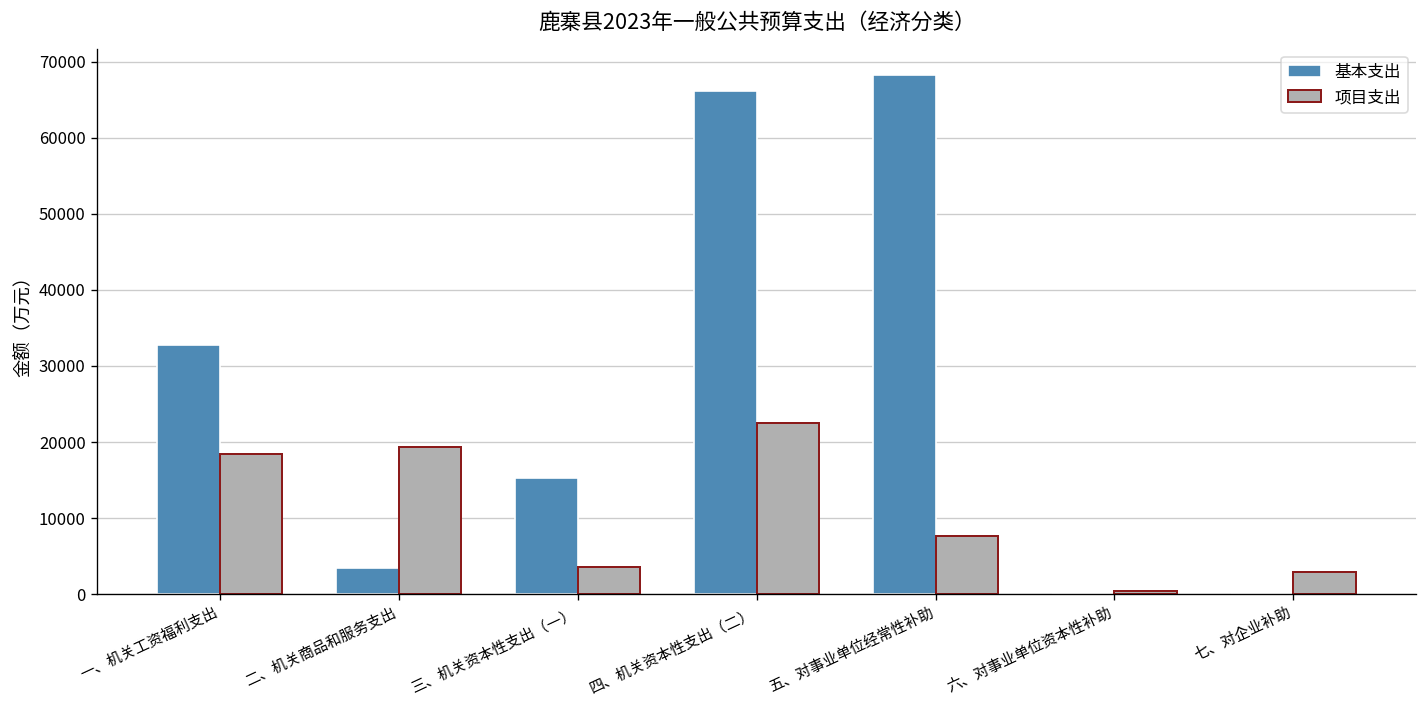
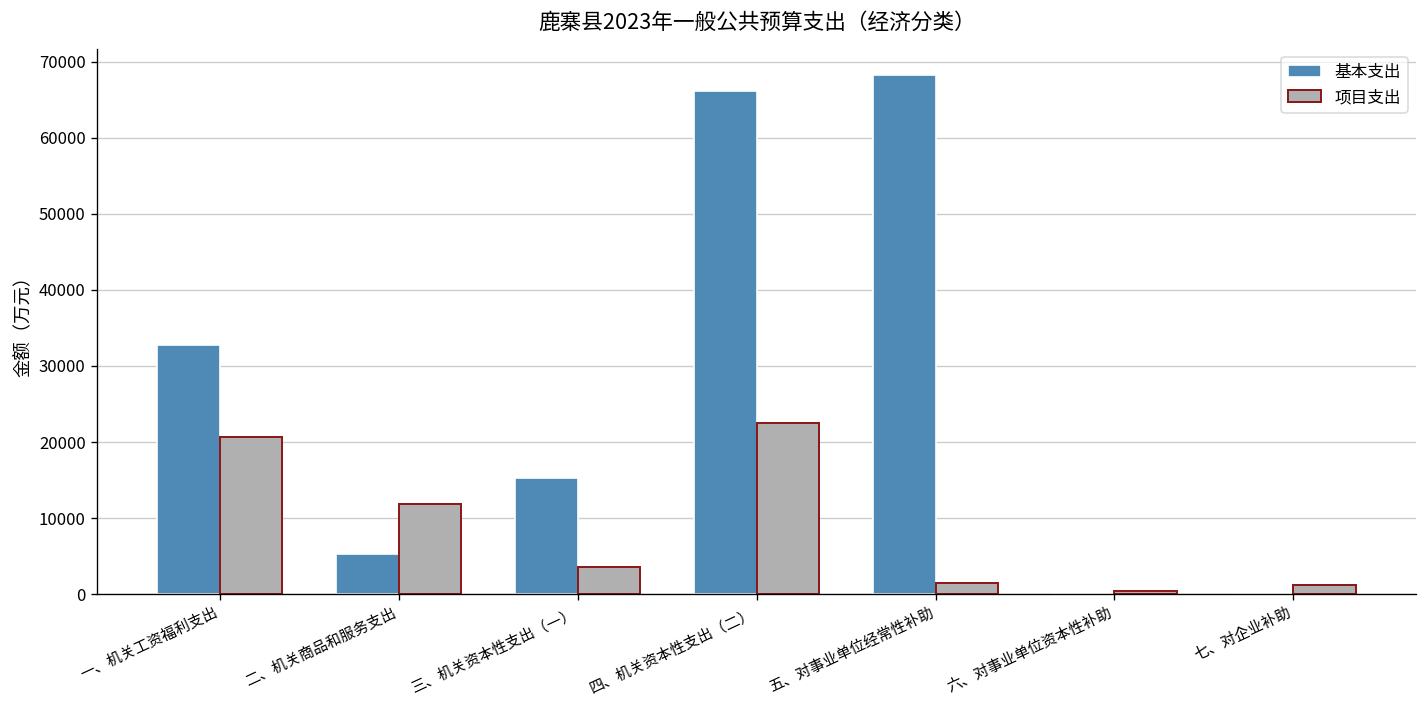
  {
    "基本支出": {
      "一、机关工资福利支出": 33000,
-     "二、机关商品和服务支出": 3000,
+     "二、机关商品和服务支出": 5000,
      "三、机关资本性支出（一）": 15000,
      "四、机关资本性支出（二）": 66000,
      "五、对事业单位经常性补助": 68000,
      "六、对事业单位资本性补助": 0,
      "七、对企业补助": 0
    },
    "项目支出": {
-     "一、机关工资福利支出": 18000,
-     "二、机关商品和服务支出": 19000,
+     "一、机关工资福利支出": 21000,
+     "二、机关商品和服务支出": 12000,
      "三、机关资本性支出（一）": 4000,
      "四、机关资本性支出（二）": 22000,
-     "五、对事业单位经常性补助": 8000,
-     "七、对企业补助": 3000
+     "五、对事业单位经常性补助": 1000,
+     "七、对企业补助": 1000
    }
  }
